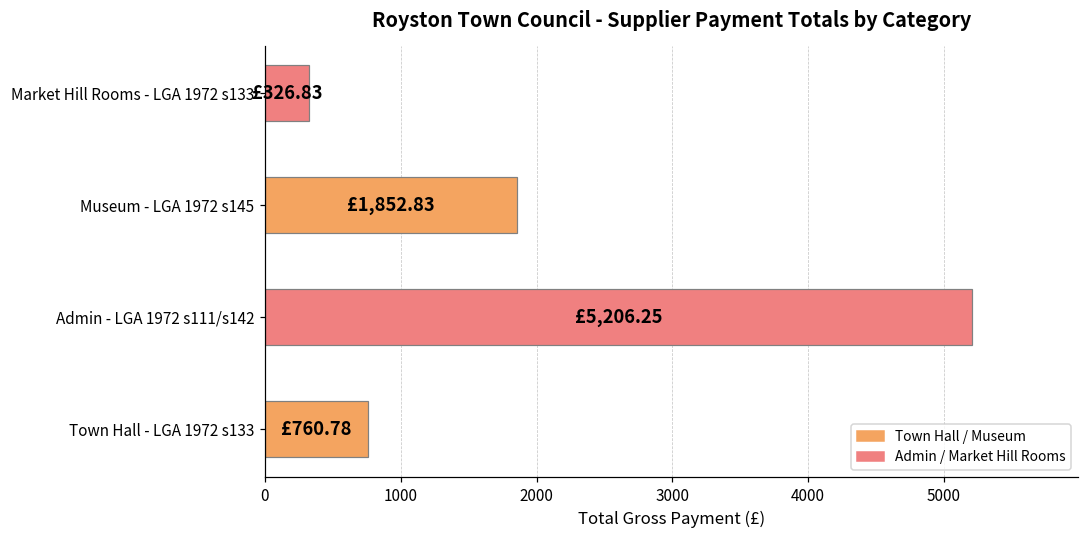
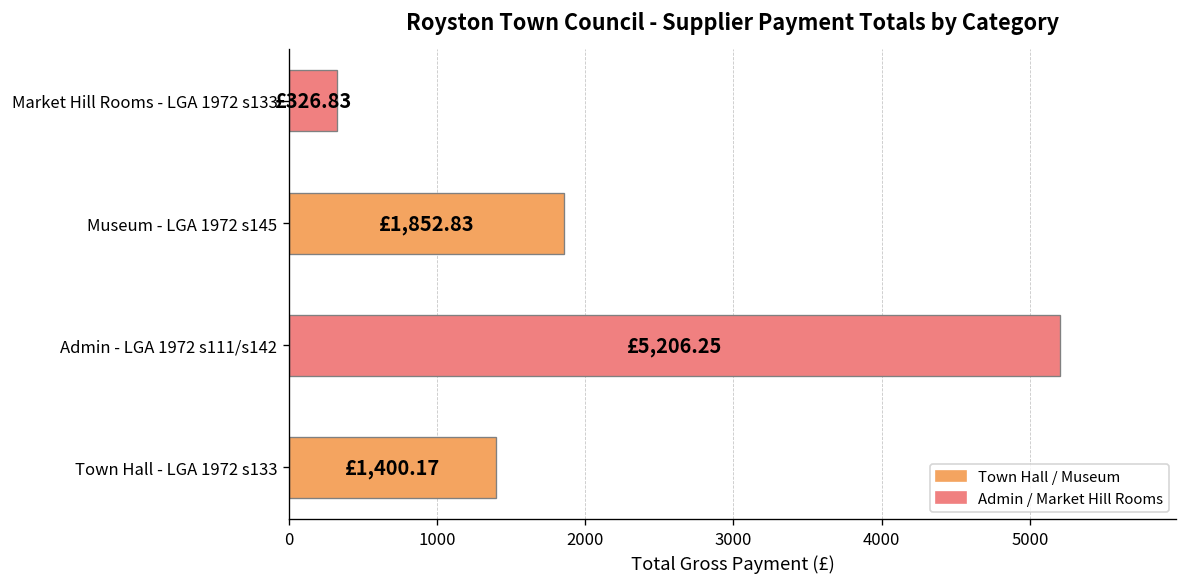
  {
    "Market Hill Rooms - LGA 1972 s133": "£326.83",
    "Museum - LGA 1972 s145": "£1,852.83",
    "Admin - LGA 1972 s111/s142": "£5,206.25",
-   "Town Hall - LGA 1972 s133": "£760.78"
+   "Town Hall - LGA 1972 s133": "£1,400.17"
  }
